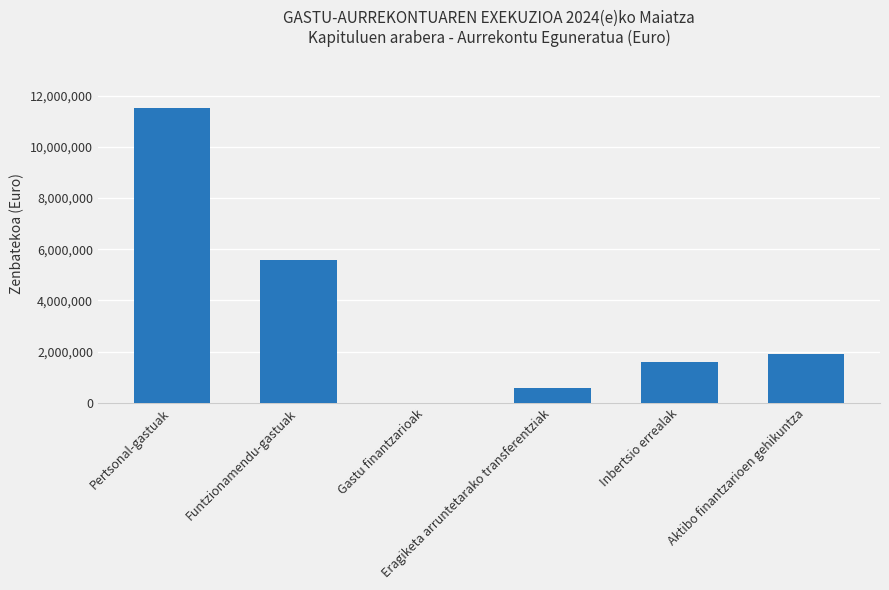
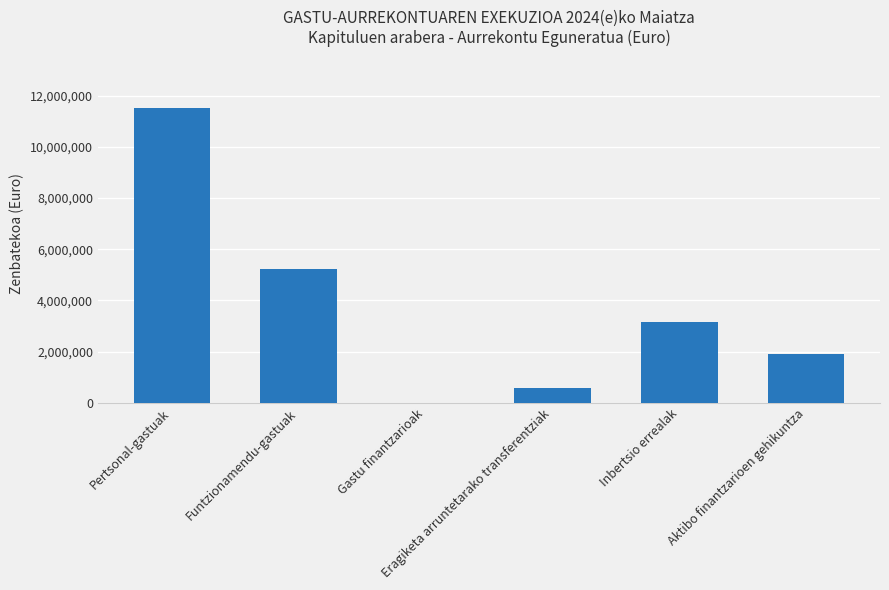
  {
    "Pertsonal-gastuak": "11,500,000",
-   "Funtzionamendu-gastuak": "5,600,000",
+   "Funtzionamendu-gastuak": "5,200,000",
    "Eragiketa arruntetarako transferentziak": "600,000",
-   "Inbertsio errealak": "1,600,000",
+   "Inbertsio errealak": "3,100,000",
    "Aktibo finantzarioen gehikuntza": "1,900,000"
  }
